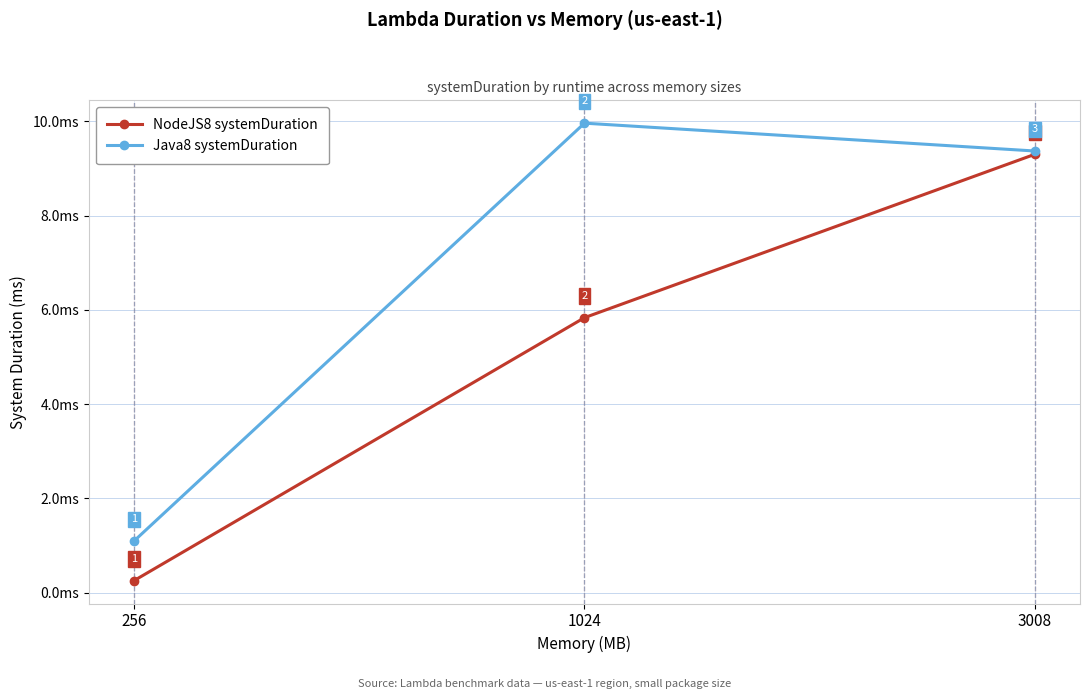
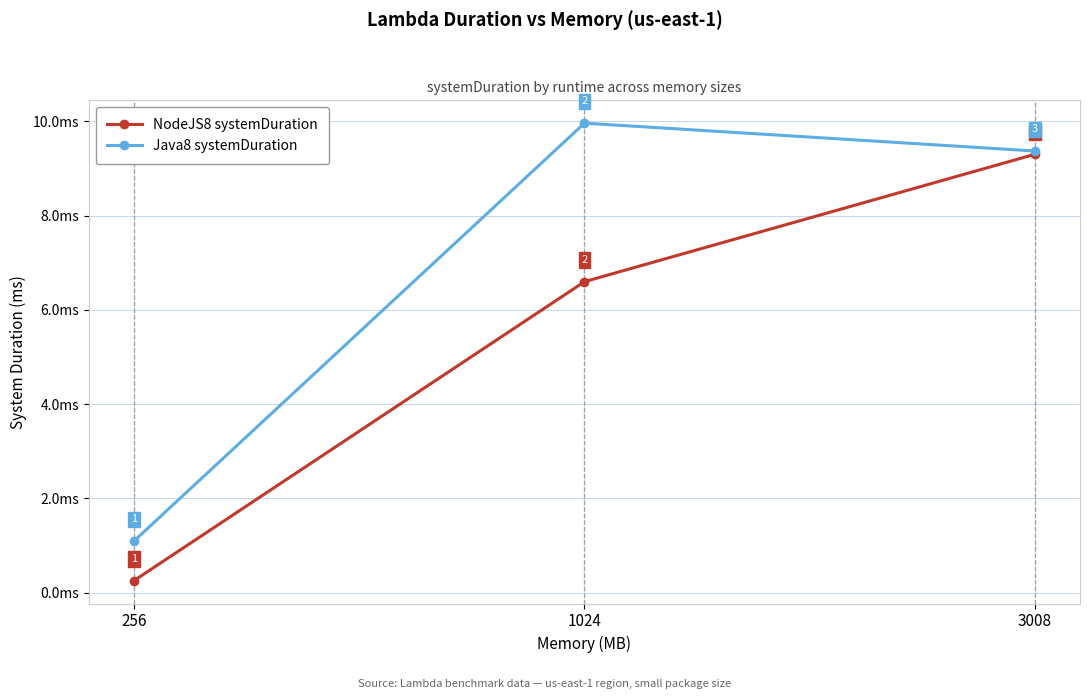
  {
    "NodeJS8 systemDuration": {
      "256": "0.3ms",
-     "1024": "5.8ms",
+     "1024": "6.6ms",
      "3008": "9.3ms"
    }
  }
